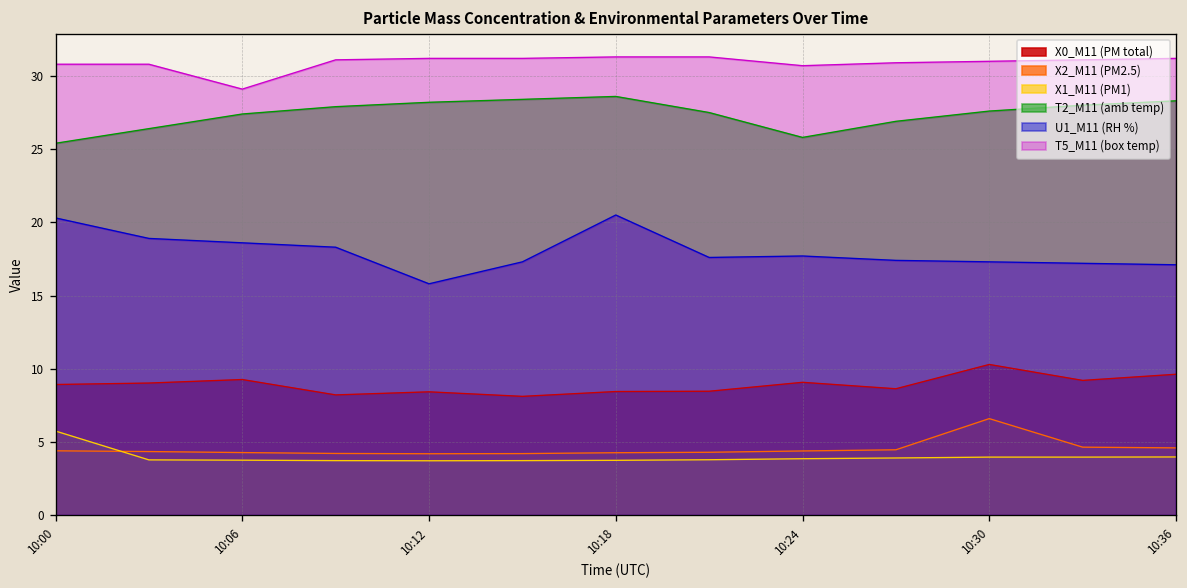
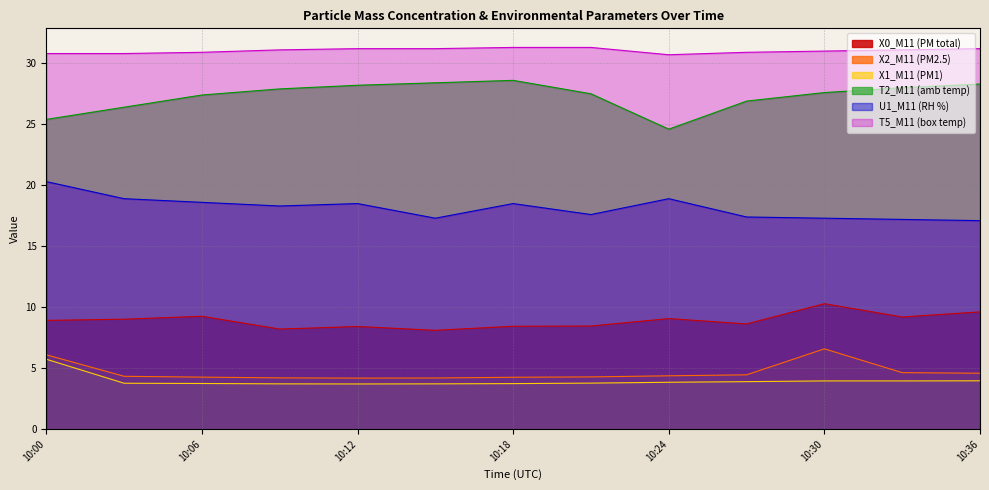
  {
    "X0_M11 (PM total)": {
      "10:00": 8.9,
      "10:06": 9.3,
      "10:12": 8.4,
      "10:18": 8.4,
      "10:24": 9.1,
      "10:30": 10.3,
      "10:36": 9.6
    },
    "X2_M11 (PM2.5)": {
-     "10:00": 4.4,
+     "10:00": 6.1,
      "10:06": 4.3,
      "10:12": 4.2,
      "10:18": 4.3,
      "10:24": 4.4,
      "10:30": 6.6,
      "10:36": 4.6
    },
    "X1_M11 (PM1)": {
      "10:00": 5.7,
      "10:06": 3.8,
      "10:12": 3.7,
      "10:18": 3.7,
      "10:24": 3.9,
      "10:30": 4.0,
      "10:36": 4.0
    },
    "T2_M11 (amb temp)": {
      "10:00": 25.4,
      "10:06": 27.4,
      "10:12": 28.2,
      "10:18": 28.6,
-     "10:24": 25.8,
+     "10:24": 24.6,
      "10:30": 27.6,
      "10:36": 28.3
    },
    "U1_M11 (RH %)": {
      "10:00": 20.3,
      "10:06": 18.6,
-     "10:12": 15.8,
-     "10:18": 20.5,
-     "10:24": 17.7,
+     "10:12": 18.5,
+     "10:18": 18.5,
+     "10:24": 18.9,
      "10:30": 17.3,
      "10:36": 17.1
    },
    "T5_M11 (box temp)": {
      "10:00": 30.8,
-     "10:06": 29.1,
+     "10:06": 30.9,
      "10:12": 31.2,
      "10:18": 31.3,
      "10:24": 30.7,
      "10:30": 31.0,
      "10:36": 31.2
    }
  }
